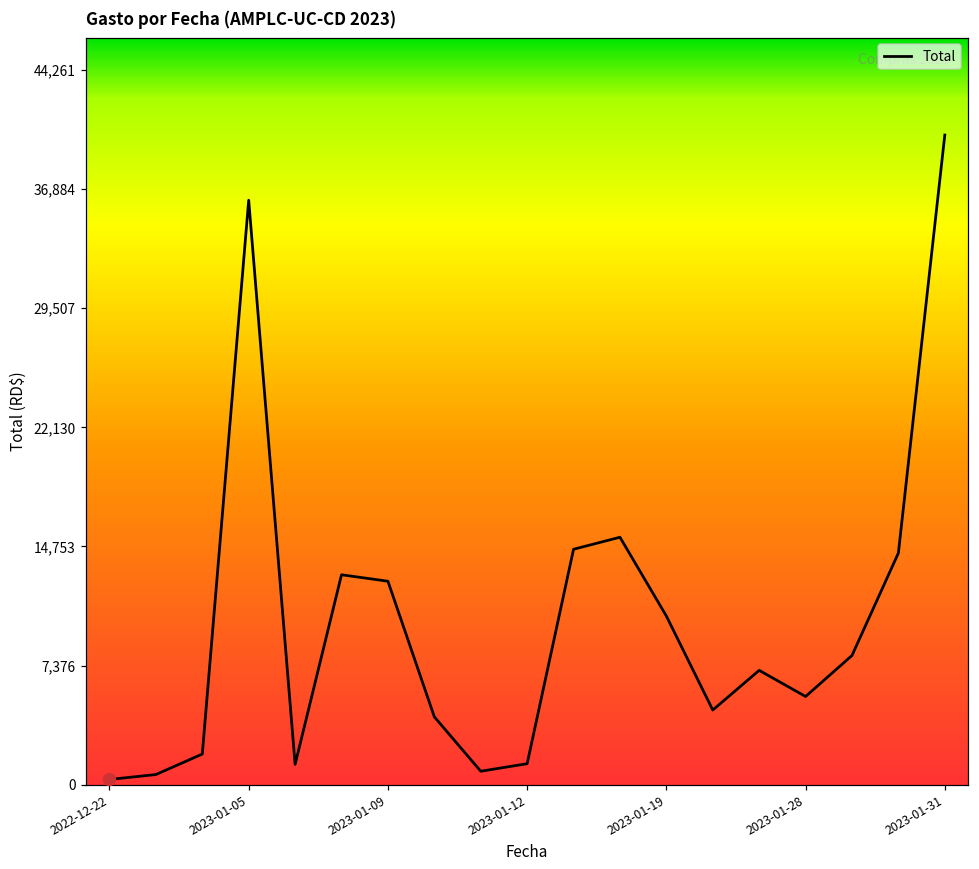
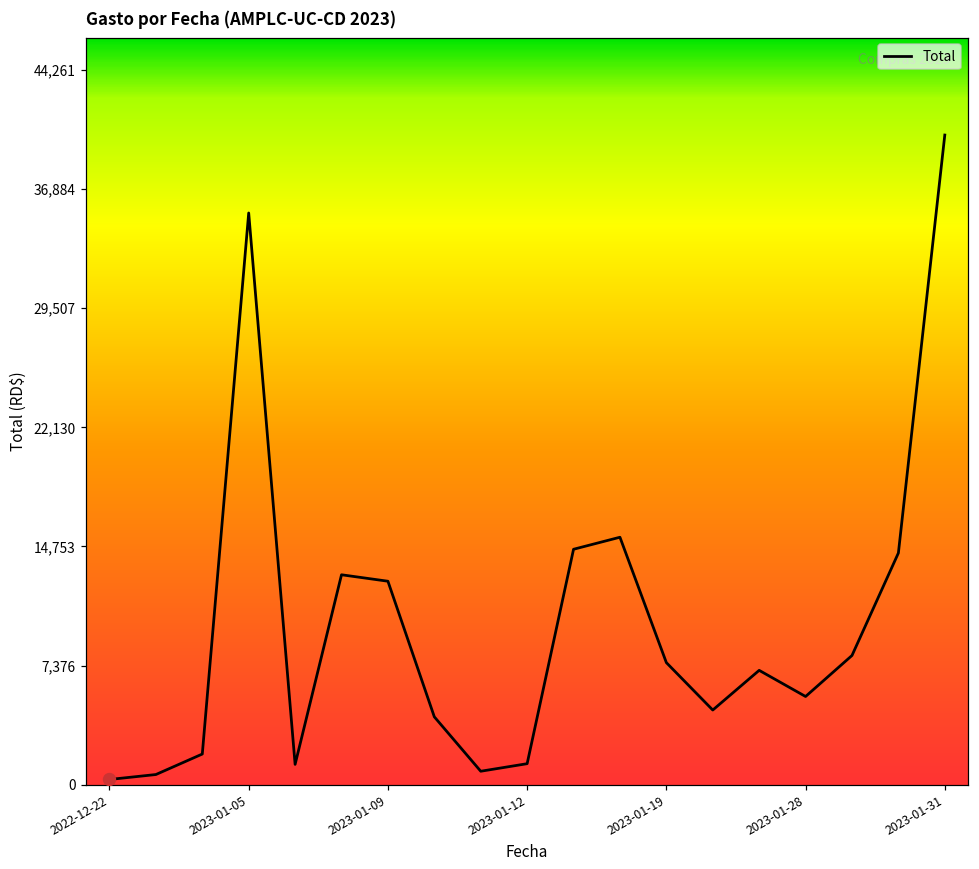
  {
    "Total": {
-     "2023-01-05": "36,200",
+     "2023-01-05": "35,400",
      "2023-01-12": "1,300",
-     "2023-01-19": "10,400",
+     "2023-01-19": "7,600",
      "2023-01-28": "5,500"
    }
  }
